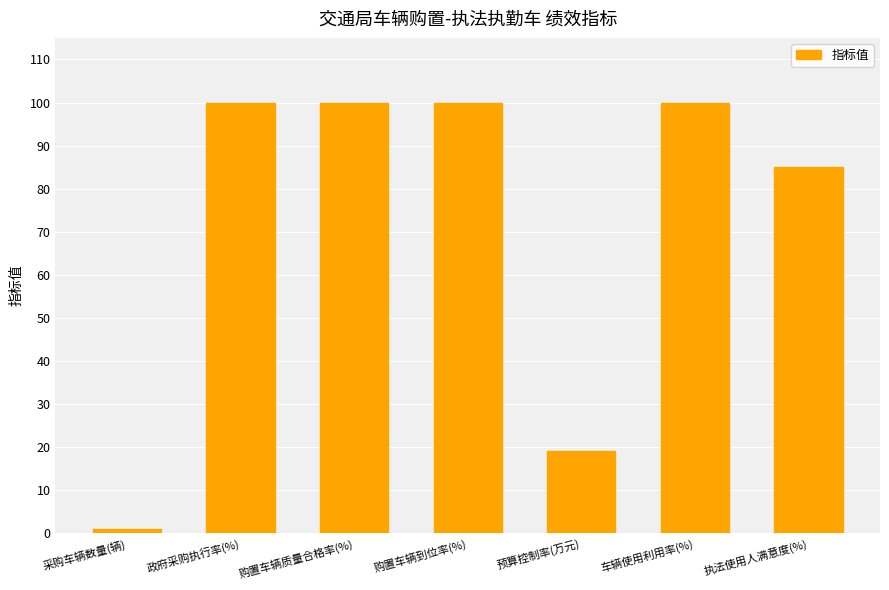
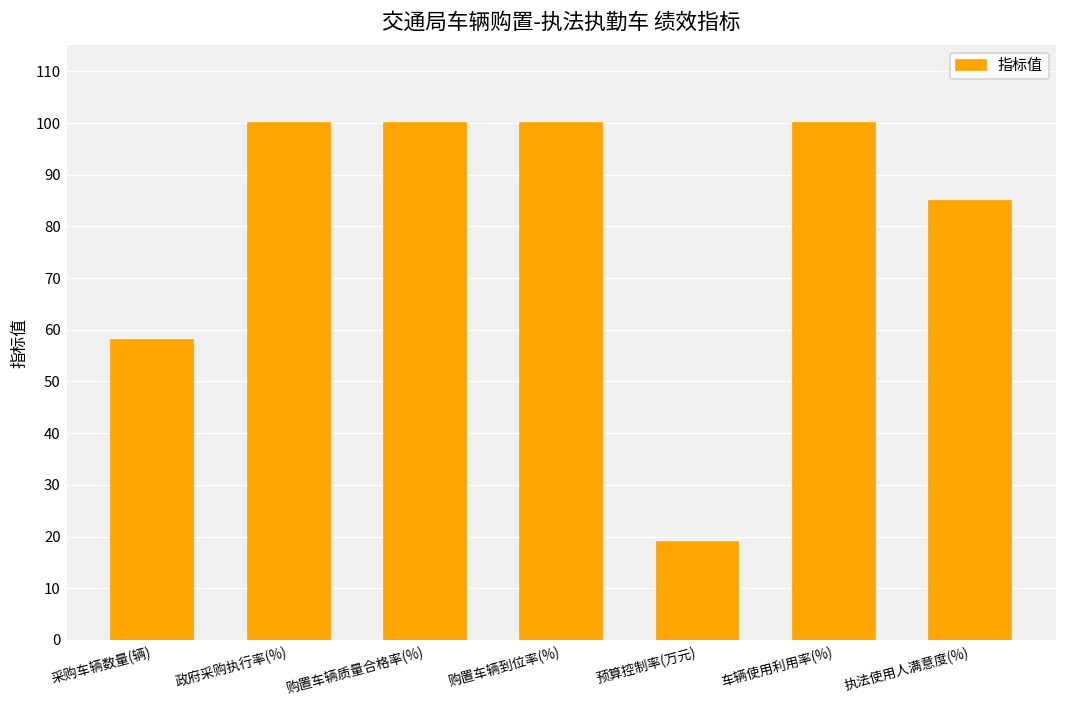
  {
-   "采购车辆数量(辆)": 1,
+   "采购车辆数量(辆)": 58,
    "政府采购执行率(%)": 100,
    "购置车辆质量合格率(%)": 100,
    "购置车辆到位率(%)": 100,
    "预算控制率(万元)": 19,
    "车辆使用利用率(%)": 100,
    "执法使用人满意度(%)": 85
  }
